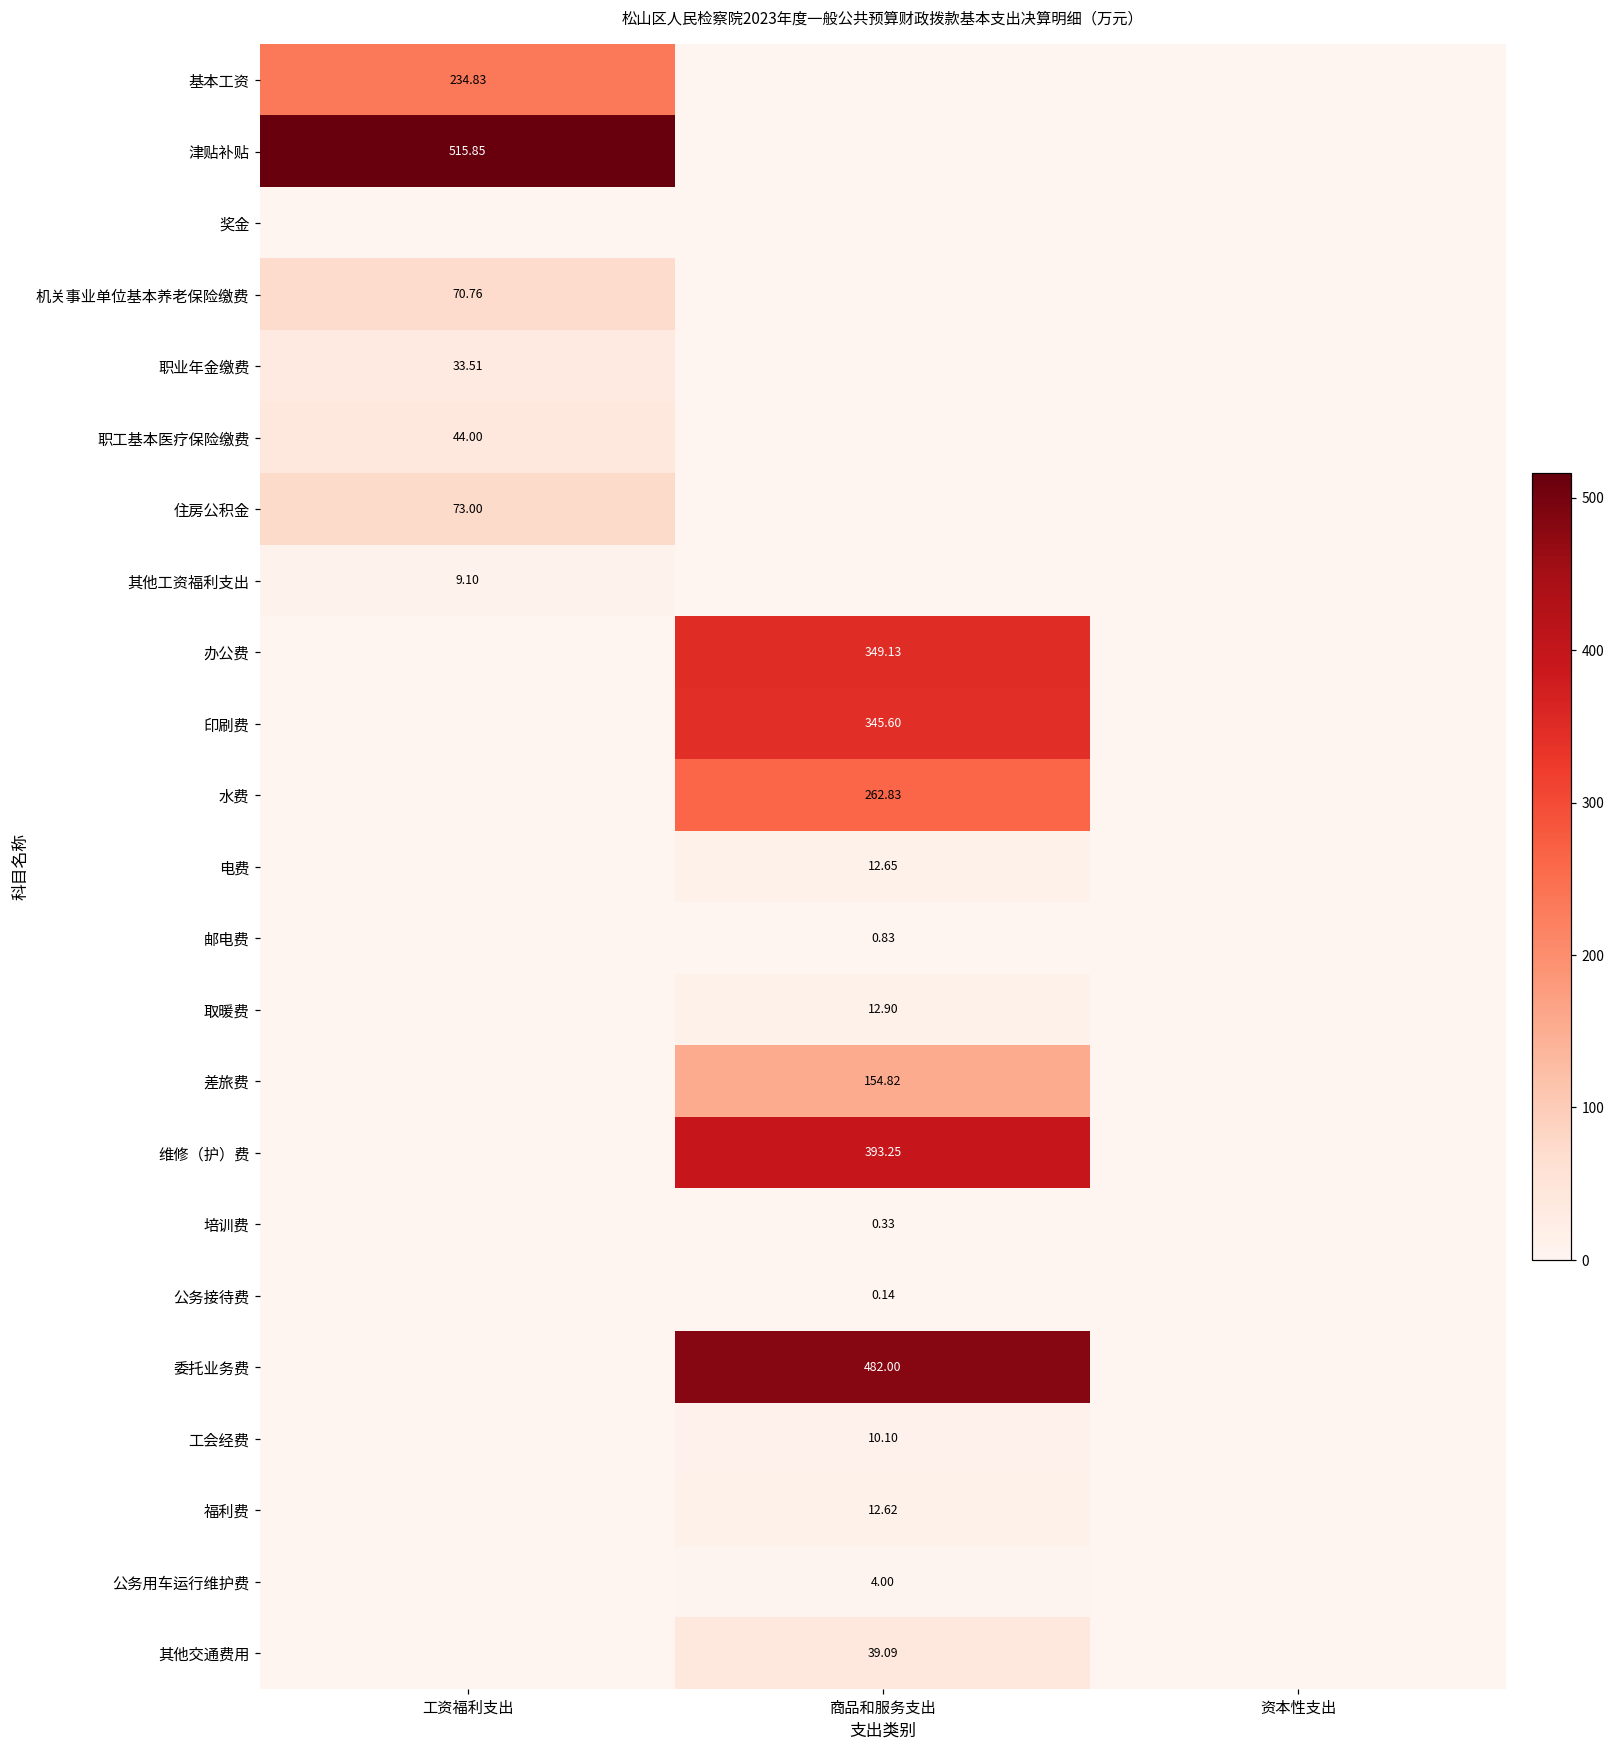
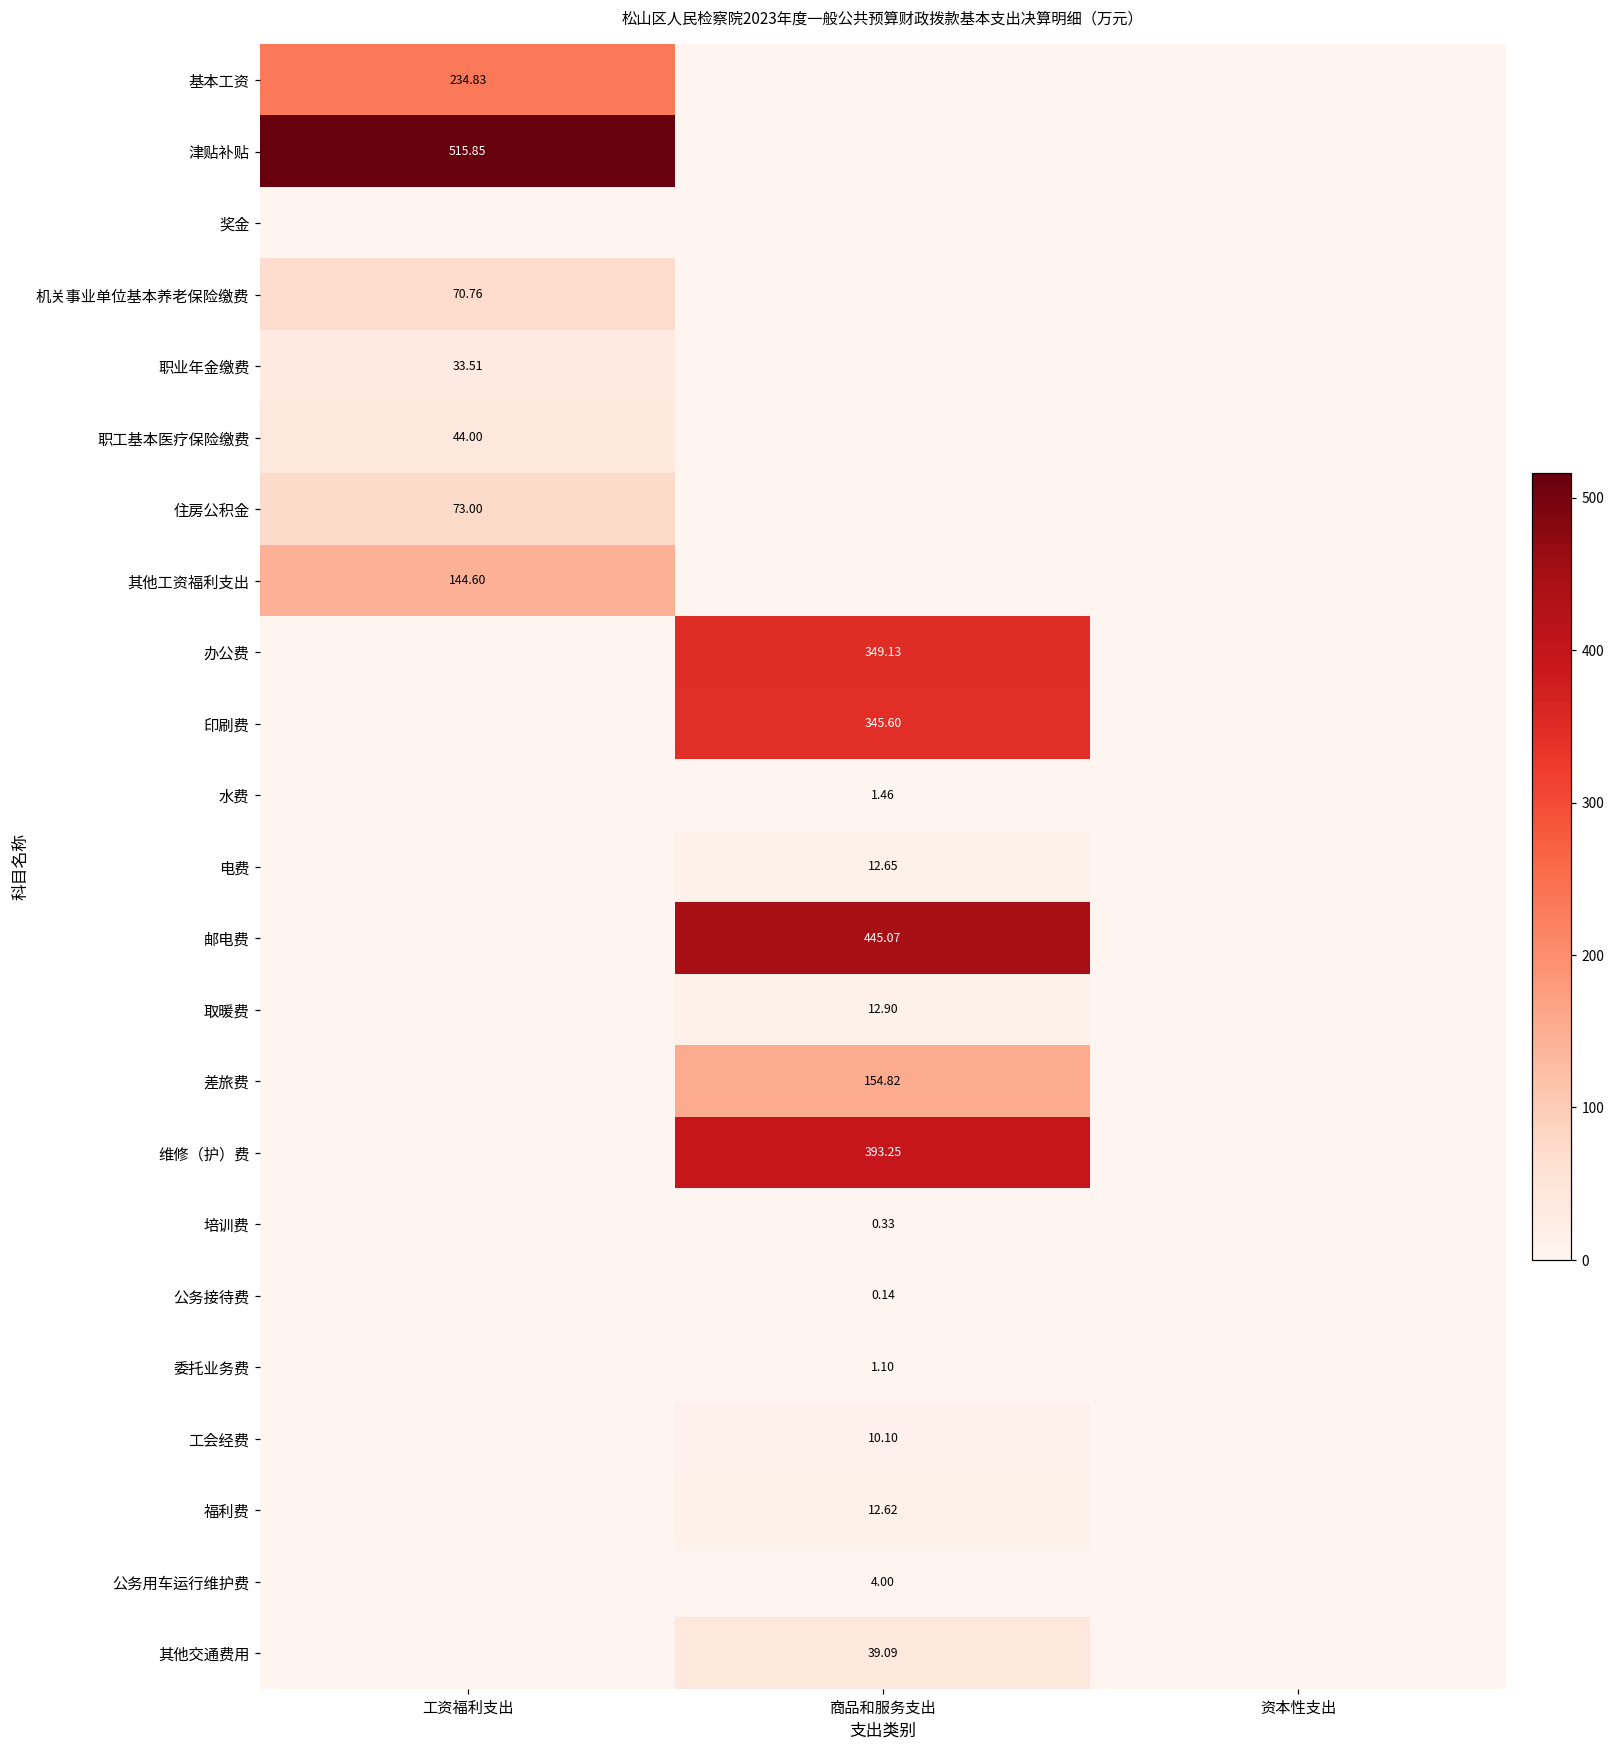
  {
    "基本工资": {
      "工资福利支出": 234.83
    },
    "津贴补贴": {
      "工资福利支出": 515.85
    },
    "机关事业单位基本养老保险缴费": {
      "工资福利支出": 70.76
    },
    "职业年金缴费": {
      "工资福利支出": 33.51
    },
    "职工基本医疗保险缴费": {
      "工资福利支出": 44.00
    },
    "住房公积金": {
      "工资福利支出": 73.00
    },
    "其他工资福利支出": {
-     "工资福利支出": 9.10
+     "工资福利支出": 144.60
    },
    "办公费": {
      "商品和服务支出": 349.13
    },
    "印刷费": {
      "商品和服务支出": 345.60
    },
    "水费": {
-     "商品和服务支出": 262.83
+     "商品和服务支出": 1.46
    },
    "电费": {
      "商品和服务支出": 12.65
    },
    "邮电费": {
-     "商品和服务支出": 0.83
+     "商品和服务支出": 445.07
    },
    "取暖费": {
      "商品和服务支出": 12.90
    },
    "差旅费": {
      "商品和服务支出": 154.82
    },
    "维修（护）费": {
      "商品和服务支出": 393.25
    },
    "培训费": {
      "商品和服务支出": 0.33
    },
    "公务接待费": {
      "商品和服务支出": 0.14
    },
    "委托业务费": {
-     "商品和服务支出": 482.00
+     "商品和服务支出": 1.10
    },
    "工会经费": {
      "商品和服务支出": 10.10
    },
    "福利费": {
      "商品和服务支出": 12.62
    },
    "公务用车运行维护费": {
      "商品和服务支出": 4.00
    },
    "其他交通费用": {
      "商品和服务支出": 39.09
    }
  }
